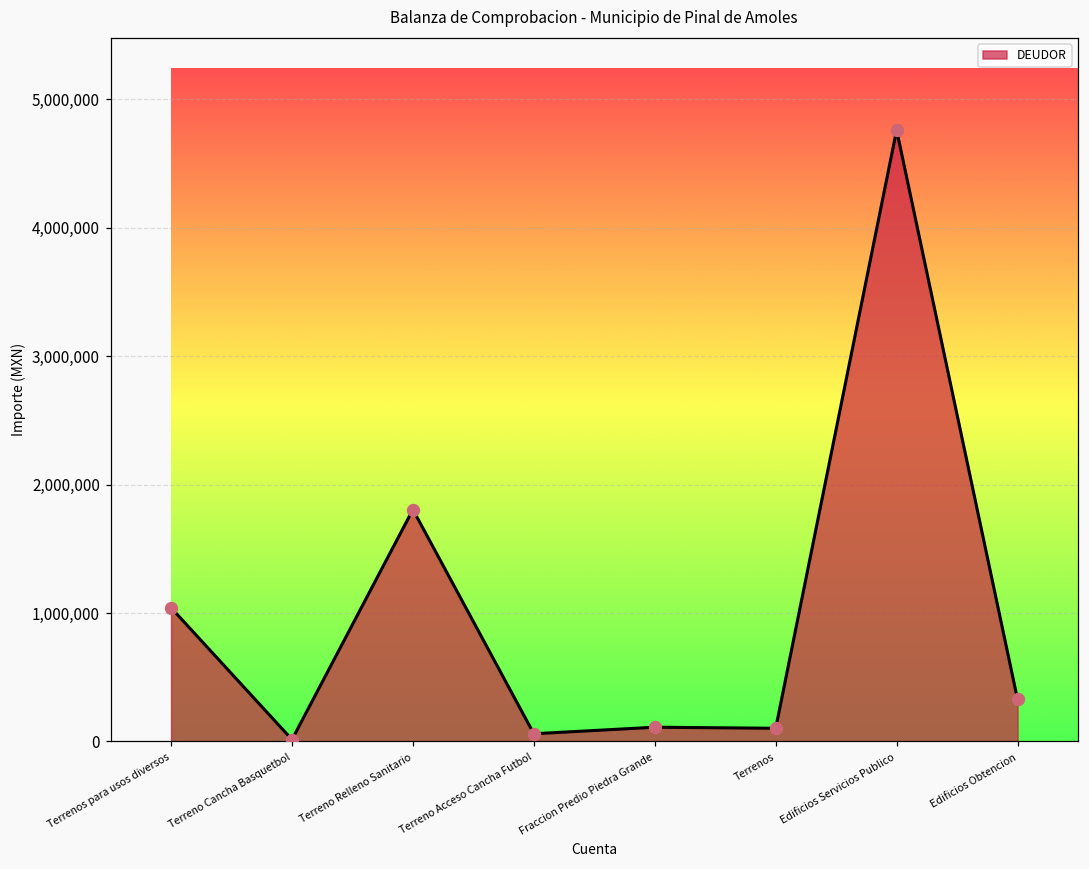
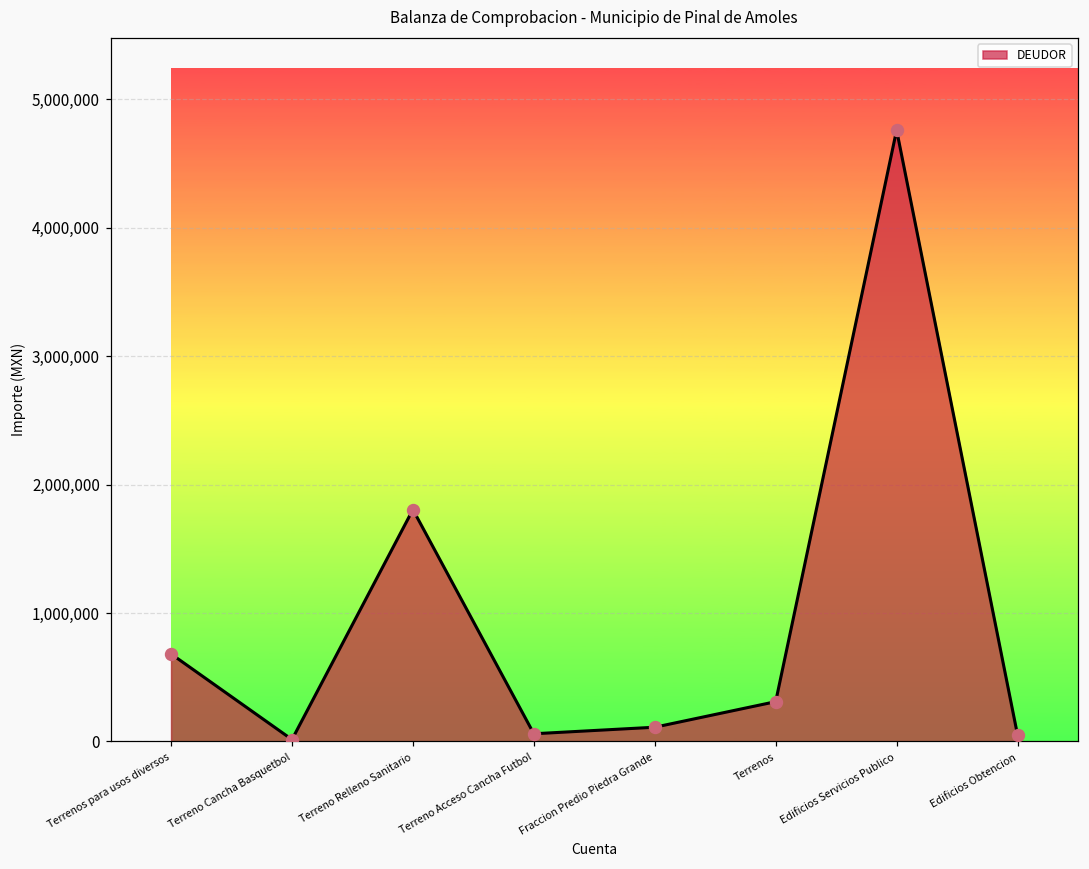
  {
-   "Terrenos para usos diversos": "1,040,000",
+   "Terrenos para usos diversos": "680,000",
    "Terreno Cancha Basquetbol": "20,000",
    "Terreno Relleno Sanitario": "1,810,000",
    "Terreno Acceso Cancha Futbol": "60,000",
    "Fraccion Predio Piedra Grande": "110,000",
-   "Terrenos": "100,000",
+   "Terrenos": "310,000",
    "Edificios Servicios Publico": "4,760,000",
-   "Edificios Obtencion": "330,000"
+   "Edificios Obtencion": "50,000"
  }
